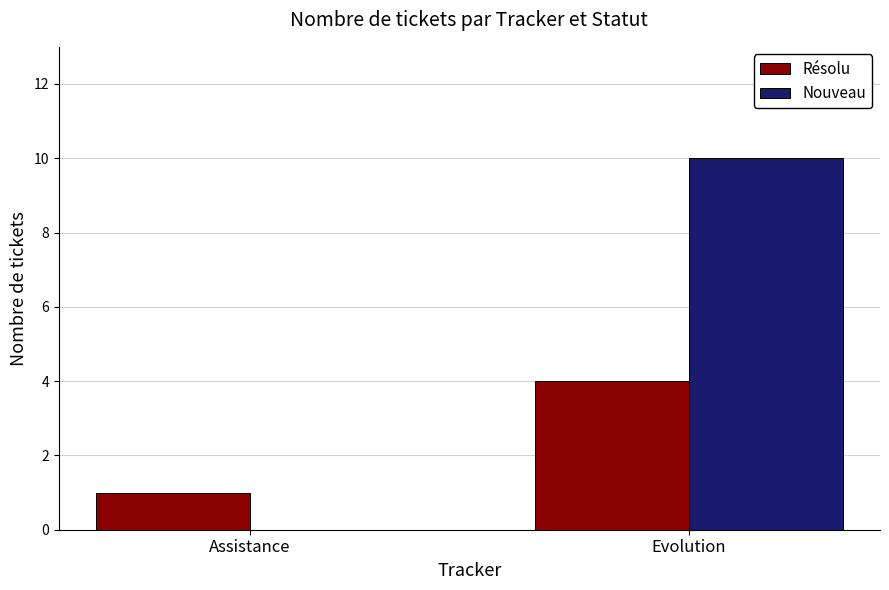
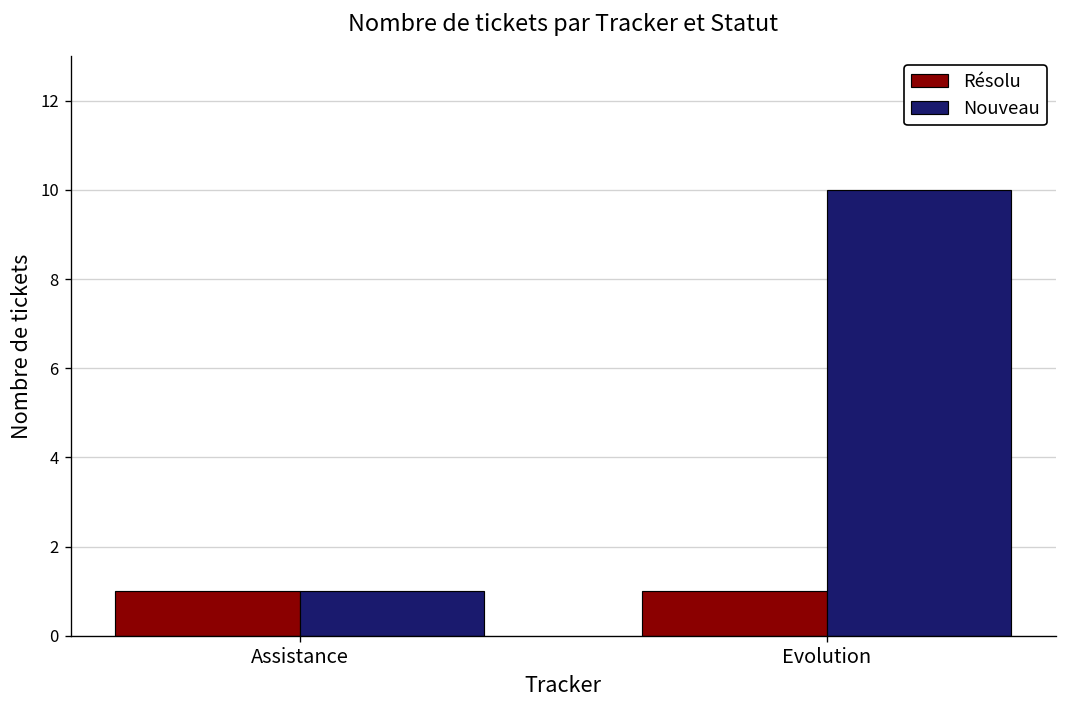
  {
    "Résolu": {
      "Assistance": 1,
-     "Evolution": 4
+     "Evolution": 1
    },
    "Nouveau": {
-     "Assistance": 0,
+     "Assistance": 1,
      "Evolution": 10
    }
  }
